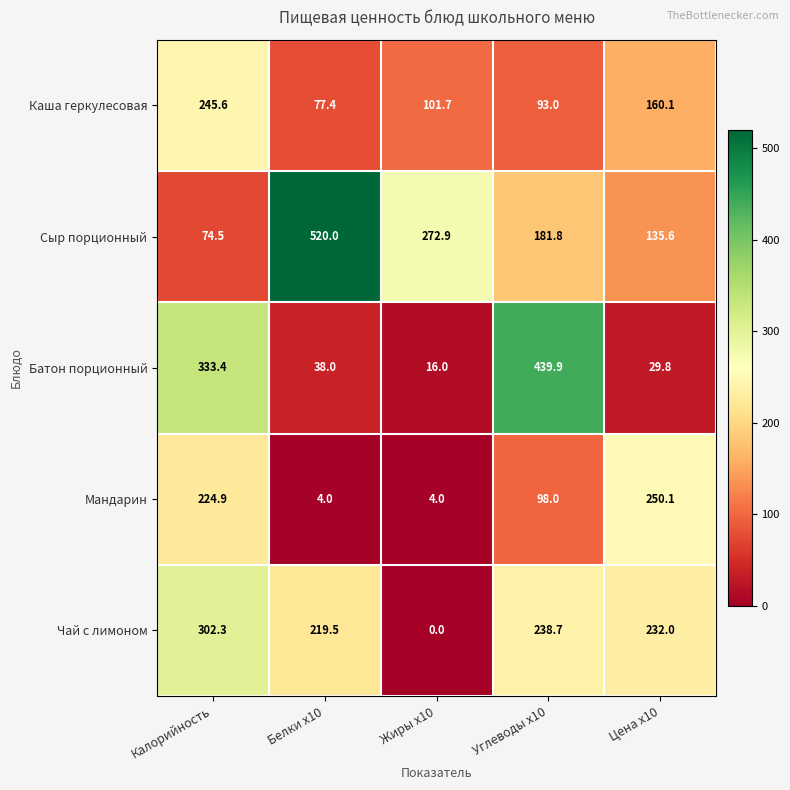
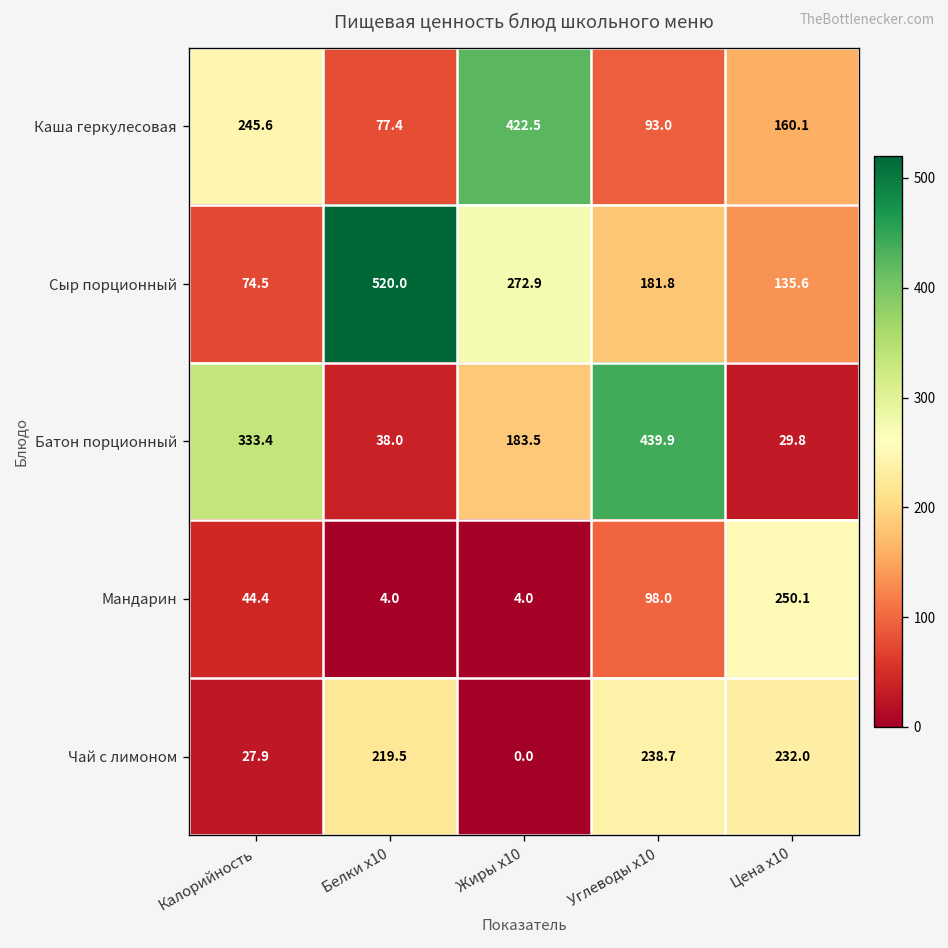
  {
    "Каша геркулесовая": {
      "Калорийность": 245.6,
      "Белки x10": 77.4,
-     "Жиры x10": 101.7,
+     "Жиры x10": 422.5,
      "Углеводы x10": 93.0,
      "Цена x10": 160.1
    },
    "Сыр порционный": {
      "Калорийность": 74.5,
      "Белки x10": 520.0,
      "Жиры x10": 272.9,
      "Углеводы x10": 181.8,
      "Цена x10": 135.6
    },
    "Батон порционный": {
      "Калорийность": 333.4,
      "Белки x10": 38.0,
-     "Жиры x10": 16.0,
+     "Жиры x10": 183.5,
      "Углеводы x10": 439.9,
      "Цена x10": 29.8
    },
    "Мандарин": {
-     "Калорийность": 224.9,
+     "Калорийность": 44.4,
      "Белки x10": 4.0,
      "Жиры x10": 4.0,
      "Углеводы x10": 98.0,
      "Цена x10": 250.1
    },
    "Чай с лимоном": {
-     "Калорийность": 302.3,
+     "Калорийность": 27.9,
      "Белки x10": 219.5,
      "Жиры x10": 0.0,
      "Углеводы x10": 238.7,
      "Цена x10": 232.0
    }
  }
